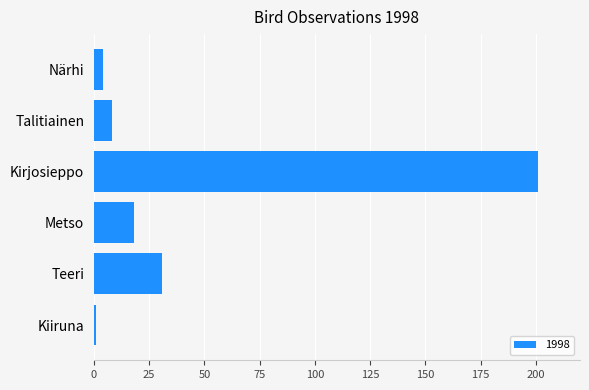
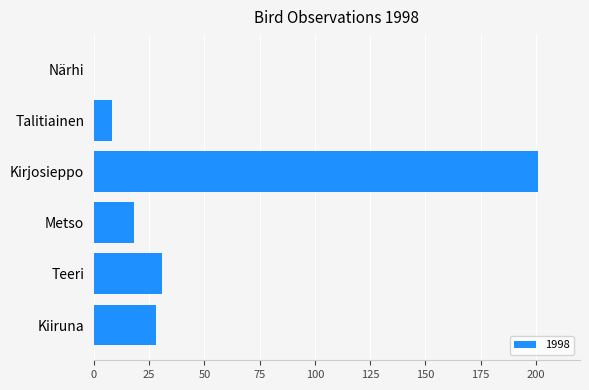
  {
-   "Närhi": 4,
+   "Närhi": 0,
    "Talitiainen": 8,
    "Kirjosieppo": 201,
    "Metso": 18,
    "Teeri": 31,
-   "Kiiruna": 1
+   "Kiiruna": 28
  }
